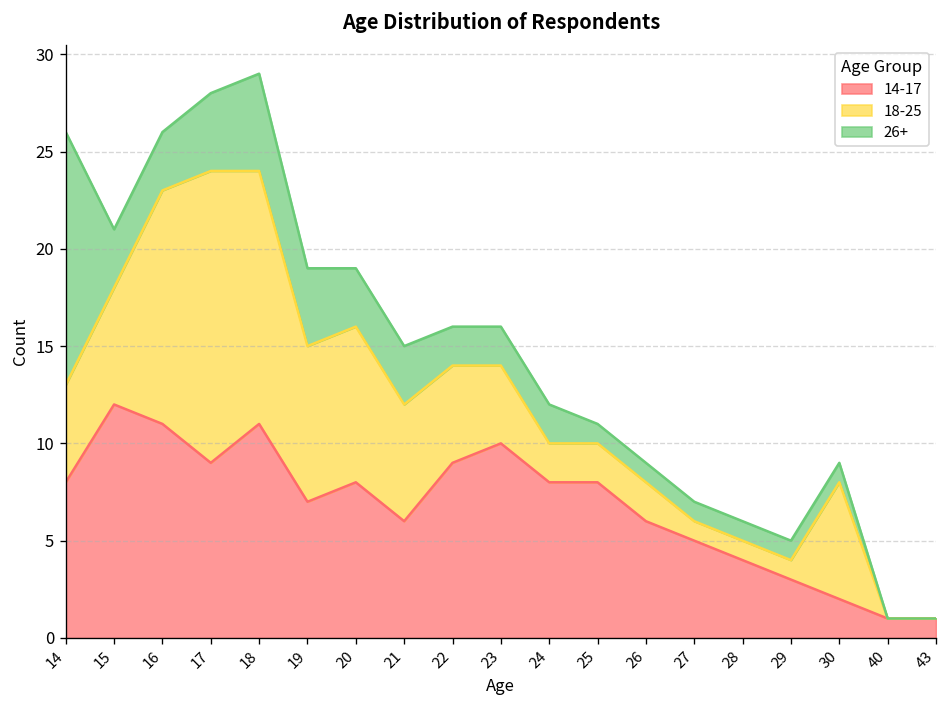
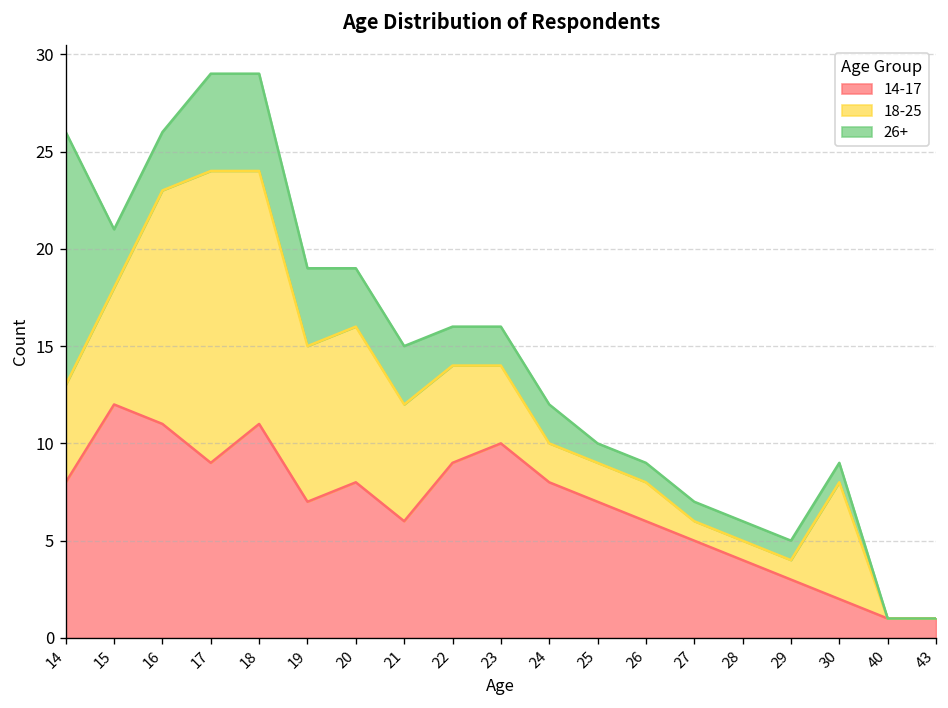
  {
    "14-17": {
      "14": 8,
      "15": 12,
      "16": 11,
      "17": 9,
      "18": 11,
      "19": 7,
      "20": 8,
      "21": 6,
      "22": 9,
      "23": 10,
      "24": 8,
-     "25": 8,
+     "25": 7,
      "26": 6,
      "27": 5,
      "28": 4,
      "29": 3,
      "30": 2
    },
    "18-25": {
      "14": 5,
      "15": 6,
      "16": 12,
      "17": 15,
      "18": 13,
      "19": 8,
      "20": 8,
      "21": 6,
      "22": 5,
      "23": 4,
      "24": 2,
      "25": 2,
      "26": 2,
      "27": 1,
      "28": 1,
      "29": 1,
      "30": 6
    },
    "26+": {
      "14": 13,
      "15": 3,
      "16": 3,
-     "17": 4,
+     "17": 5,
      "18": 5,
      "19": 4,
      "20": 3,
      "21": 3,
      "22": 2,
      "23": 2,
      "24": 2,
      "25": 1,
      "26": 1,
      "27": 1,
      "28": 1,
      "29": 1,
      "30": 1
    }
  }
